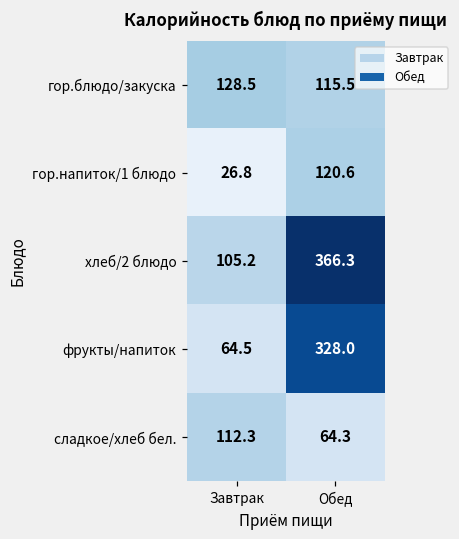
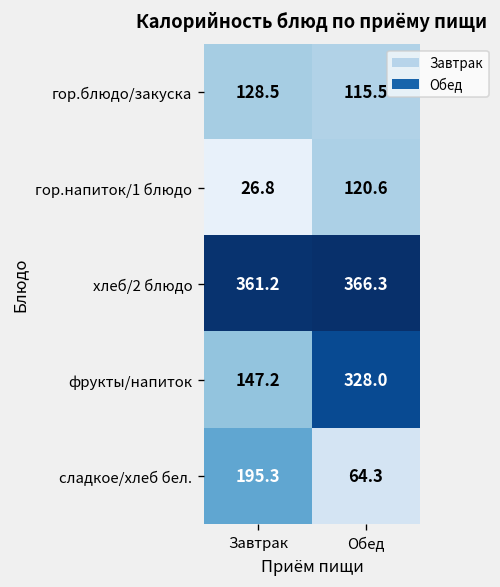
  {
    "гор.блюдо/закуска": {
      "Завтрак": 128.5
    },
    "гор.напиток/1 блюдо": {
      "Завтрак": 26.8,
      "Обед": 120.6
    },
    "хлеб/2 блюдо": {
-     "Завтрак": 105.2,
+     "Завтрак": 361.2,
      "Обед": 366.3
    },
    "фрукты/напиток": {
-     "Завтрак": 64.5,
+     "Завтрак": 147.2,
      "Обед": 328.0
    },
    "сладкое/хлеб бел.": {
-     "Завтрак": 112.3,
+     "Завтрак": 195.3,
      "Обед": 64.3
    }
  }
